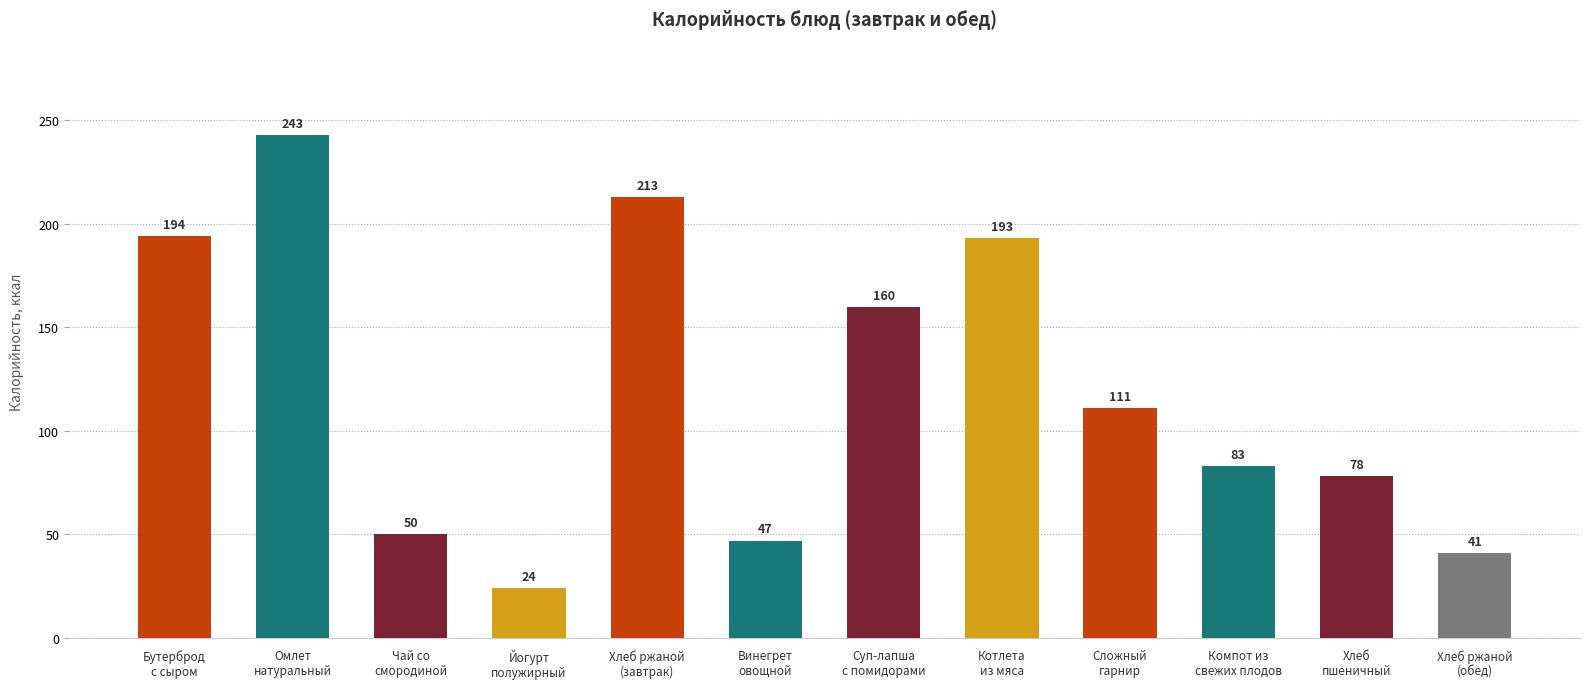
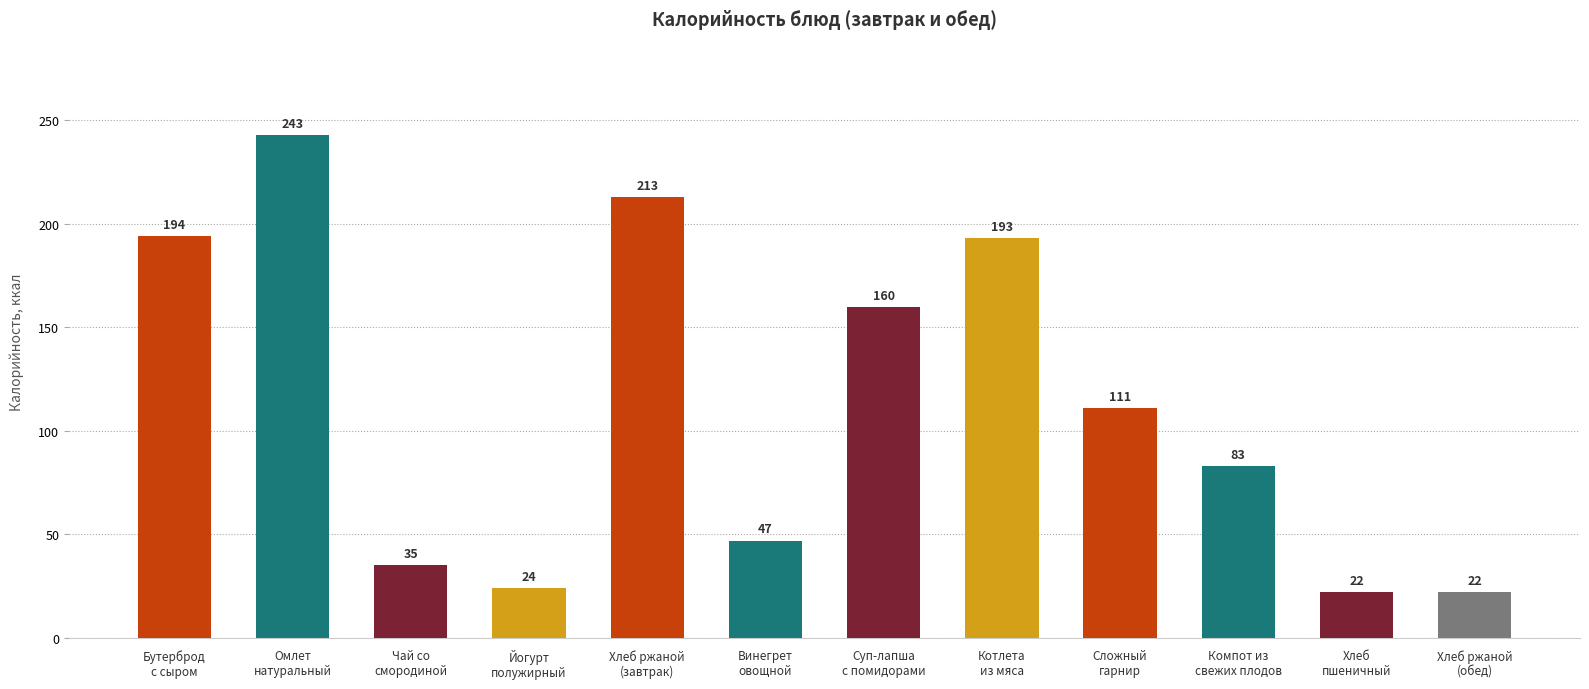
  {
    "Бутерброд с сыром": 194,
    "Омлет натуральный": 243,
-   "Чай со смородиной": 50,
+   "Чай со смородиной": 35,
    "Йогурт полужирный": 24,
    "Хлеб ржаной (завтрак)": 213,
    "Винегрет овощной": 47,
    "Суп-лапша с помидорами": 160,
    "Котлета из мяса": 193,
    "Сложный гарнир": 111,
    "Компот из свежих плодов": 83,
-   "Хлеб пшеничный": 78,
-   "Хлеб ржаной (обед)": 41
+   "Хлеб пшеничный": 22,
+   "Хлеб ржаной (обед)": 22
  }
